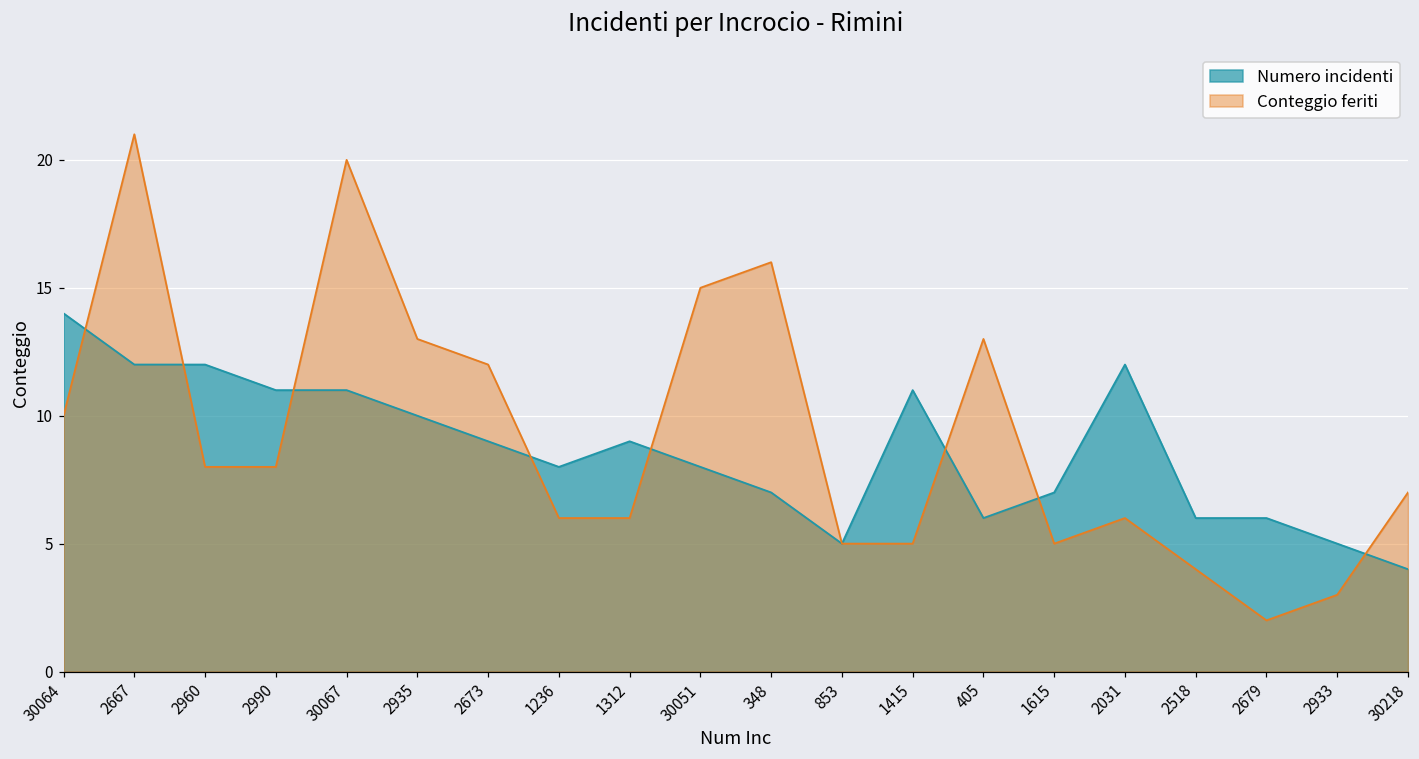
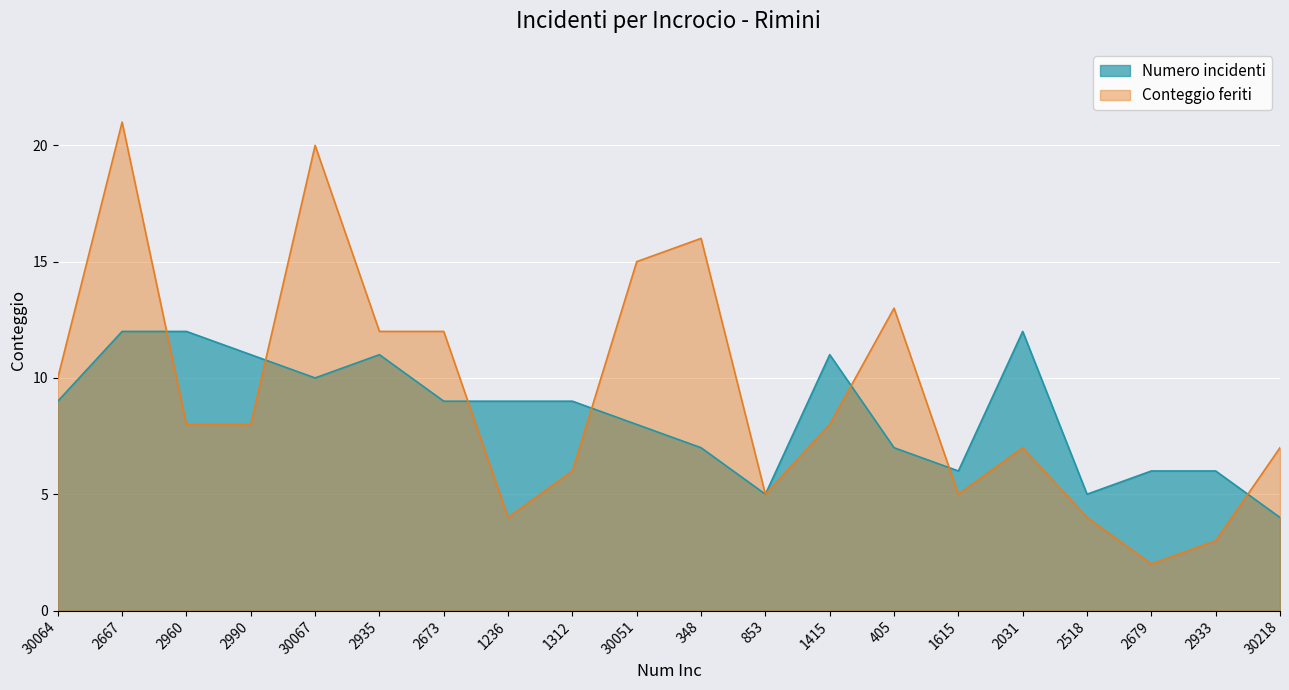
  {
    "Numero incidenti": {
-     "30064": 14,
+     "30064": 9,
      "2667": 12,
      "2960": 12,
      "2990": 11,
-     "30067": 11,
-     "2935": 10,
+     "30067": 10,
+     "2935": 11,
      "2673": 9,
-     "1236": 8,
+     "1236": 9,
      "1312": 9,
      "30051": 8,
      "348": 7,
      "1415": 11,
-     "405": 6,
-     "1615": 7,
+     "405": 7,
+     "1615": 6,
      "2031": 12,
-     "2518": 6,
+     "2518": 5,
      "2679": 6,
-     "2933": 5,
+     "2933": 6,
      "30218": 4
    },
    "Conteggio feriti": {
      "30064": 10,
      "2667": 21,
      "2960": 8,
      "2990": 8,
      "30067": 20,
-     "2935": 13,
+     "2935": 12,
      "2673": 12,
-     "1236": 6,
+     "1236": 4,
      "1312": 6,
      "30051": 15,
      "348": 16,
-     "1415": 5,
+     "1415": 8,
      "405": 13,
      "1615": 5,
-     "2031": 6,
+     "2031": 7,
      "2518": 4,
      "2679": 2,
      "2933": 3,
      "30218": 7
    }
  }
